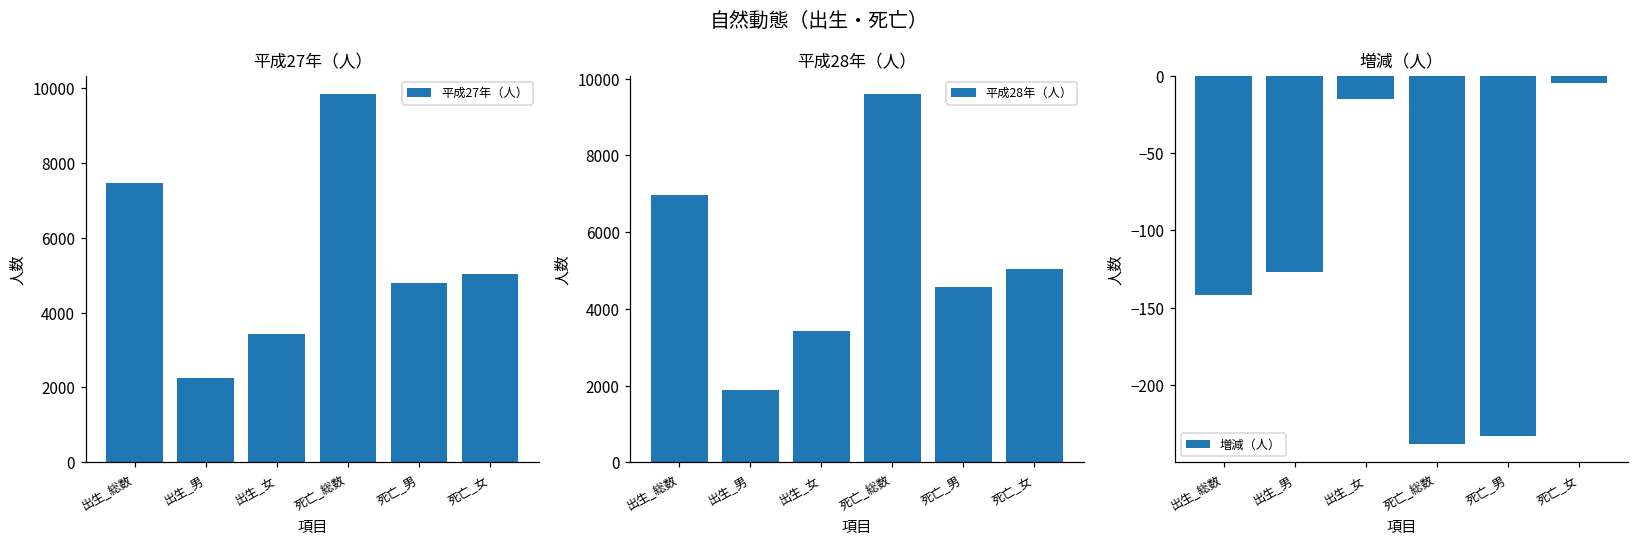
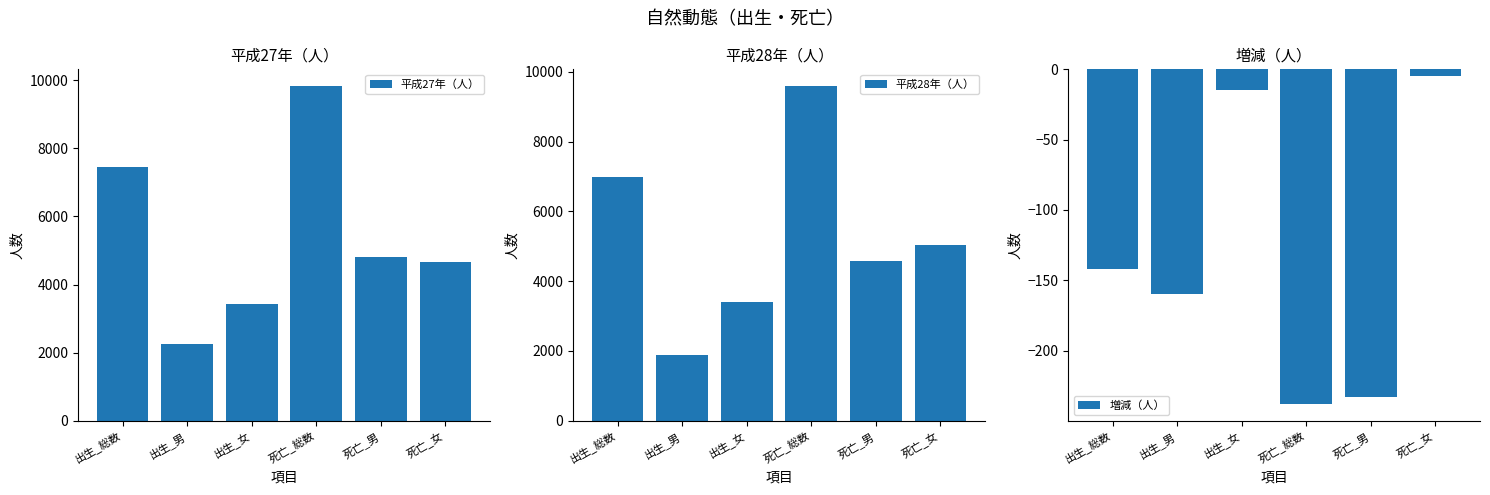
  {
    "平成27年（人）": {
      "出生_総数": 7500,
      "出生_男": 2300,
      "出生_女": 3400,
      "死亡_総数": 9800,
      "死亡_男": 4800,
-     "死亡_女": 5000
+     "死亡_女": 4700
    },
    "平成28年（人）": {
      "出生_総数": 7000,
      "出生_男": 1900,
      "出生_女": 3400,
      "死亡_総数": 9600,
      "死亡_男": 4600,
      "死亡_女": 5000
    },
    "増減（人）": {
      "出生_総数": -142,
-     "出生_男": -127,
+     "出生_男": -160,
      "出生_女": -15,
      "死亡_総数": -238,
      "死亡_男": -233,
      "死亡_女": -5
    }
  }
